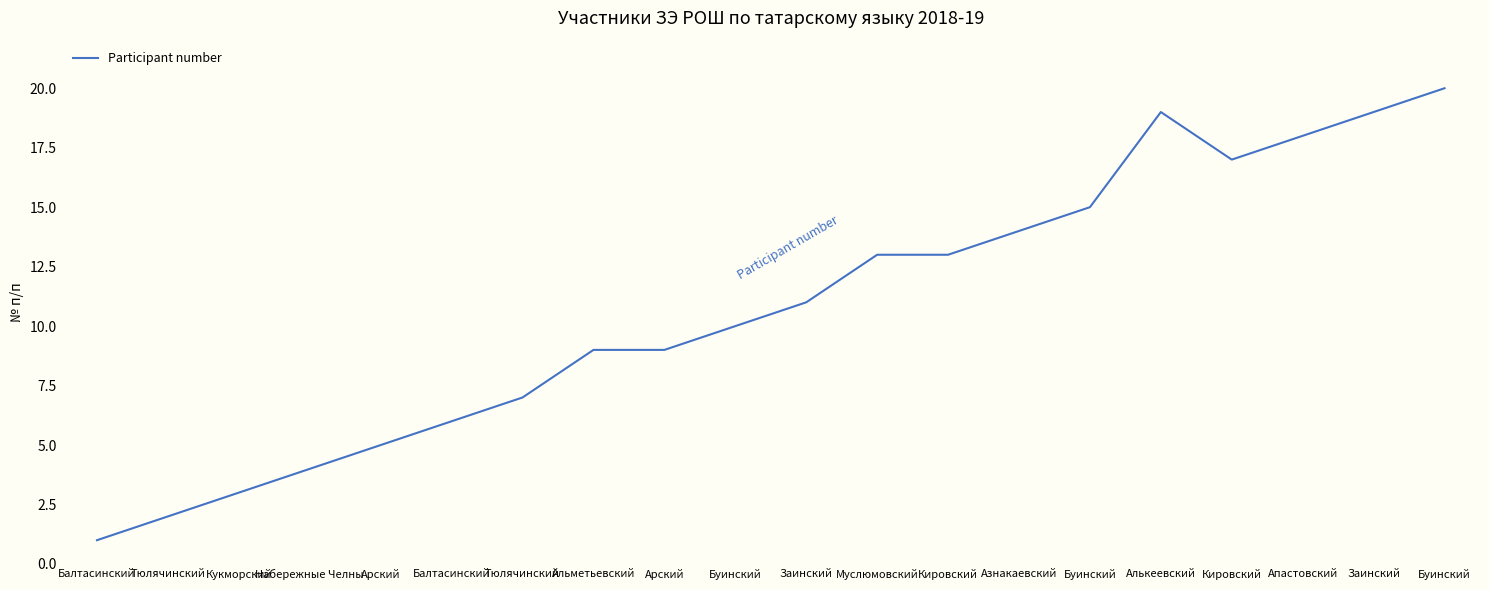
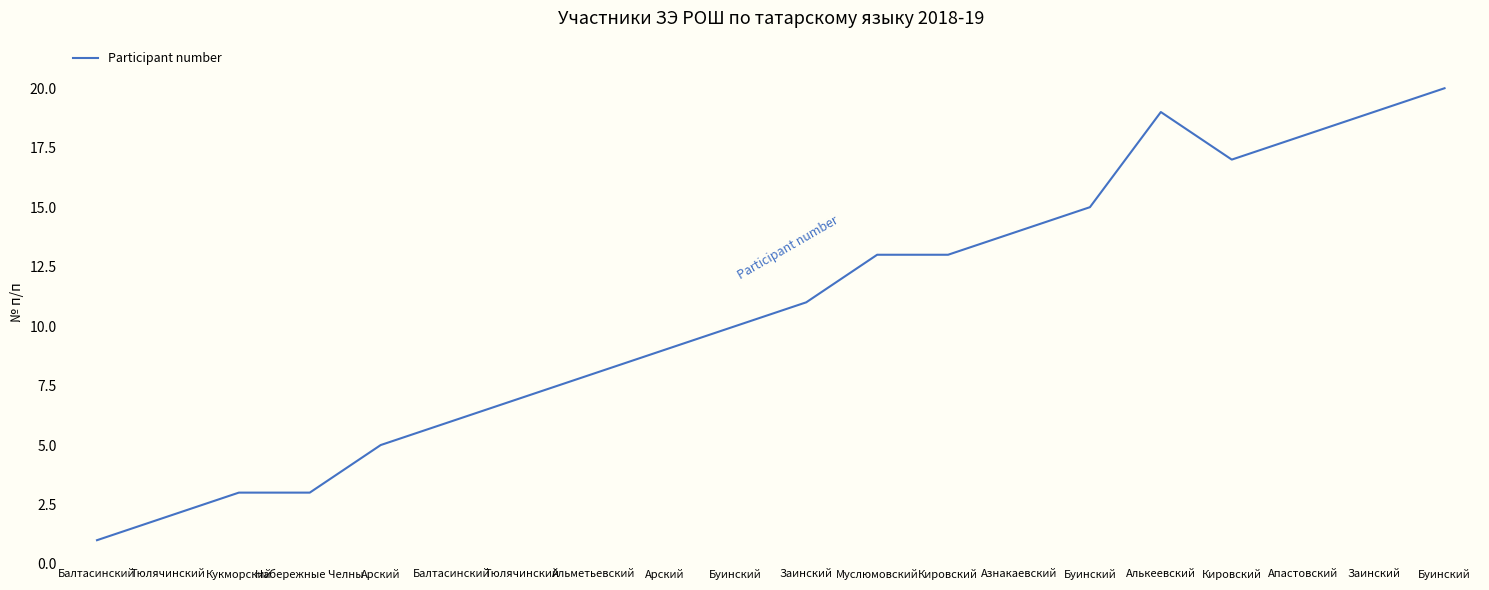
  {
-   "Набережные Челны": 4,
-   "Альметьевский": 9,
+   "Набережные Челны": 3,
+   "Альметьевский": 8,
    "Муслюмовский": 13,
    "Азнакаевский": 14,
    "Алькеевский": 19,
    "Апастовский": 18
  }
